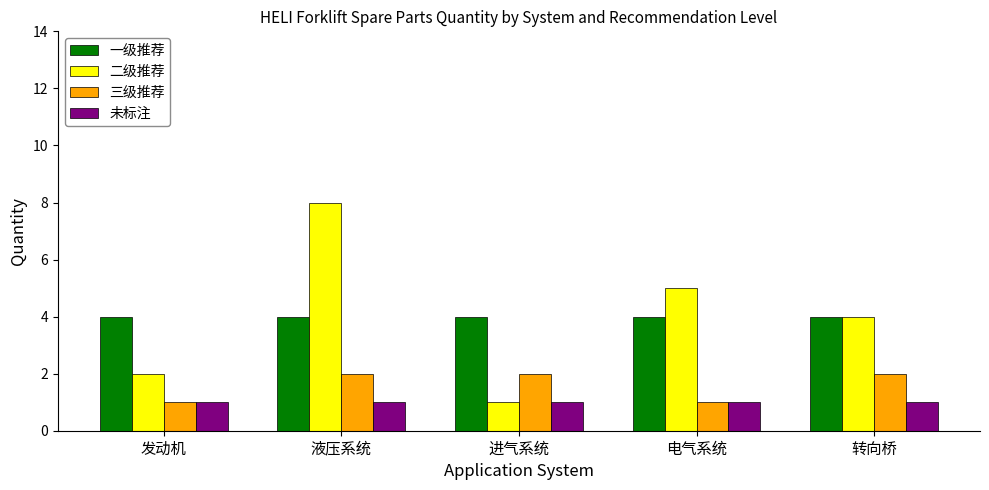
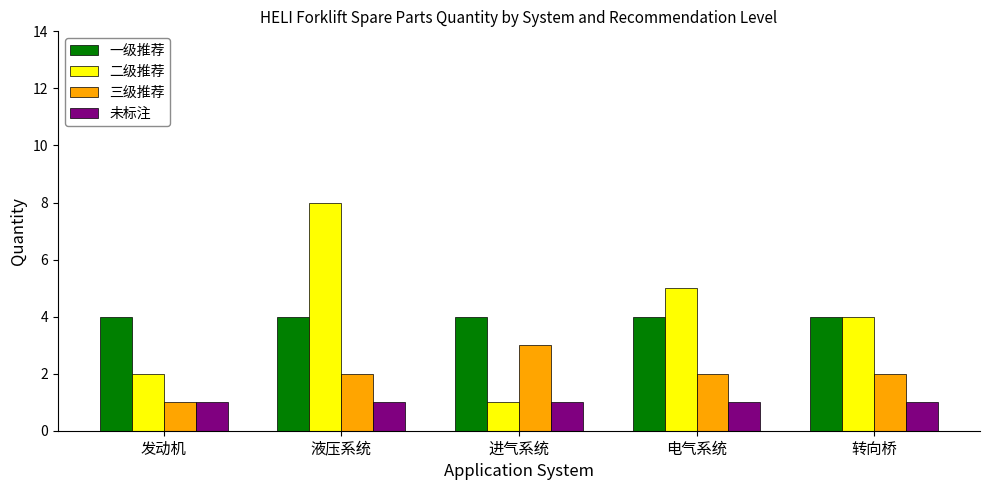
  {
    "一级推荐": {
      "发动机": 4,
      "液压系统": 4,
      "进气系统": 4,
      "电气系统": 4,
      "转向桥": 4
    },
    "二级推荐": {
      "发动机": 2,
      "液压系统": 8,
      "进气系统": 1,
      "电气系统": 5,
      "转向桥": 4
    },
    "三级推荐": {
      "发动机": 1,
      "液压系统": 2,
-     "进气系统": 2,
-     "电气系统": 1,
+     "进气系统": 3,
+     "电气系统": 2,
      "转向桥": 2
    },
    "未标注": {
      "发动机": 1,
      "液压系统": 1,
      "进气系统": 1,
      "电气系统": 1,
      "转向桥": 1
    }
  }
